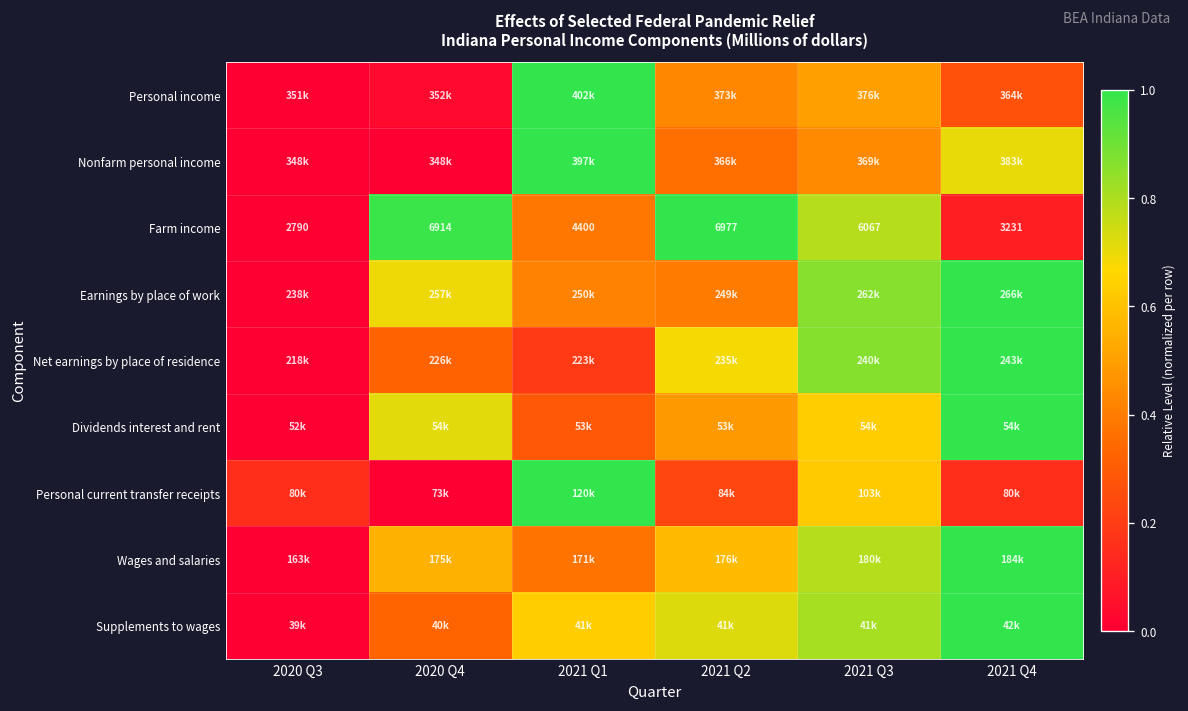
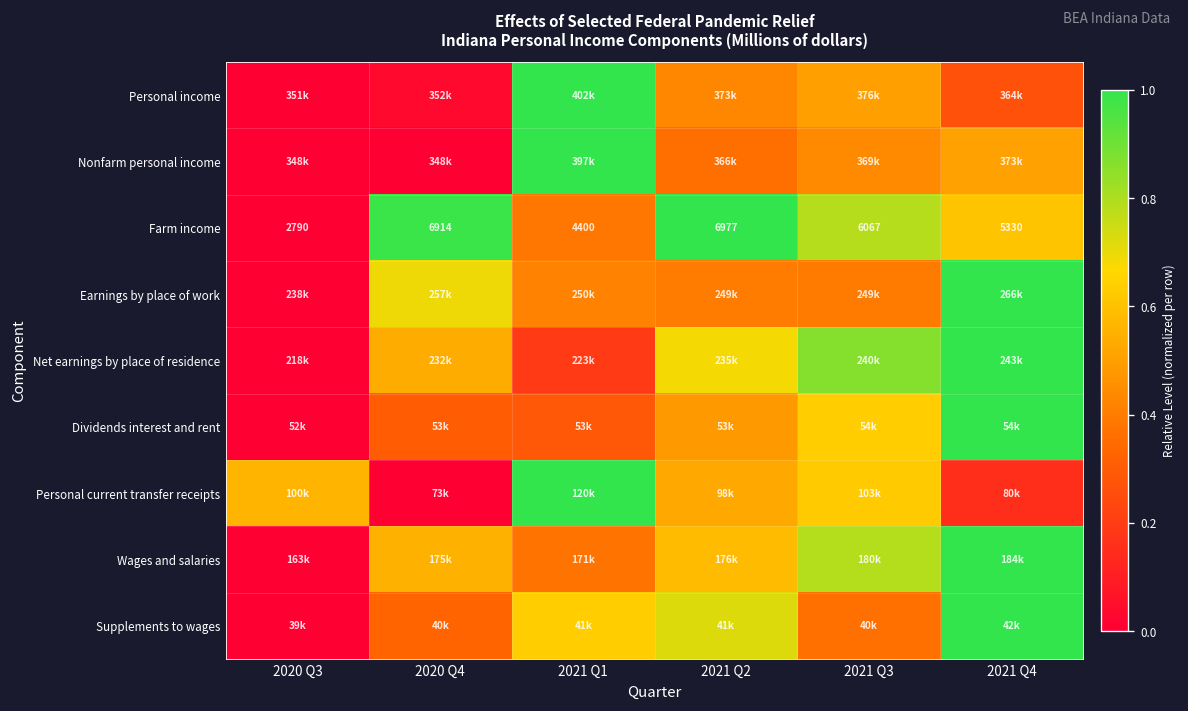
  {
    "Personal income": {
      "2020 Q3": "351k",
      "2020 Q4": "352k",
      "2021 Q1": "402k",
      "2021 Q2": "373k",
      "2021 Q3": "376k",
      "2021 Q4": "364k"
    },
    "Nonfarm personal income": {
      "2020 Q3": "348k",
      "2020 Q4": "348k",
      "2021 Q1": "397k",
      "2021 Q2": "366k",
      "2021 Q3": "369k",
-     "2021 Q4": "383k"
+     "2021 Q4": "373k"
    },
    "Farm income": {
      "2020 Q3": "2790",
      "2020 Q4": "6914",
      "2021 Q1": "4400",
      "2021 Q2": "6977",
      "2021 Q3": "6067",
-     "2021 Q4": "3231"
+     "2021 Q4": "5330"
    },
    "Earnings by place of work": {
      "2020 Q3": "238k",
      "2020 Q4": "257k",
      "2021 Q1": "250k",
      "2021 Q2": "249k",
-     "2021 Q3": "262k",
+     "2021 Q3": "249k",
      "2021 Q4": "266k"
    },
    "Net earnings by place of residence": {
      "2020 Q3": "218k",
-     "2020 Q4": "226k",
+     "2020 Q4": "232k",
      "2021 Q1": "223k",
      "2021 Q2": "235k",
      "2021 Q3": "240k",
      "2021 Q4": "243k"
    },
    "Dividends interest and rent": {
      "2020 Q3": "52k",
-     "2020 Q4": "54k",
+     "2020 Q4": "53k",
      "2021 Q1": "53k",
      "2021 Q2": "53k",
      "2021 Q3": "54k",
      "2021 Q4": "54k"
    },
    "Personal current transfer receipts": {
-     "2020 Q3": "80k",
+     "2020 Q3": "100k",
      "2020 Q4": "73k",
      "2021 Q1": "120k",
-     "2021 Q2": "84k",
+     "2021 Q2": "98k",
      "2021 Q3": "103k",
      "2021 Q4": "80k"
    },
    "Wages and salaries": {
      "2020 Q3": "163k",
      "2020 Q4": "175k",
      "2021 Q1": "171k",
      "2021 Q2": "176k",
      "2021 Q3": "180k",
      "2021 Q4": "184k"
    },
    "Supplements to wages": {
      "2020 Q3": "39k",
      "2020 Q4": "40k",
      "2021 Q1": "41k",
      "2021 Q2": "41k",
-     "2021 Q3": "41k",
+     "2021 Q3": "40k",
      "2021 Q4": "42k"
    }
  }
